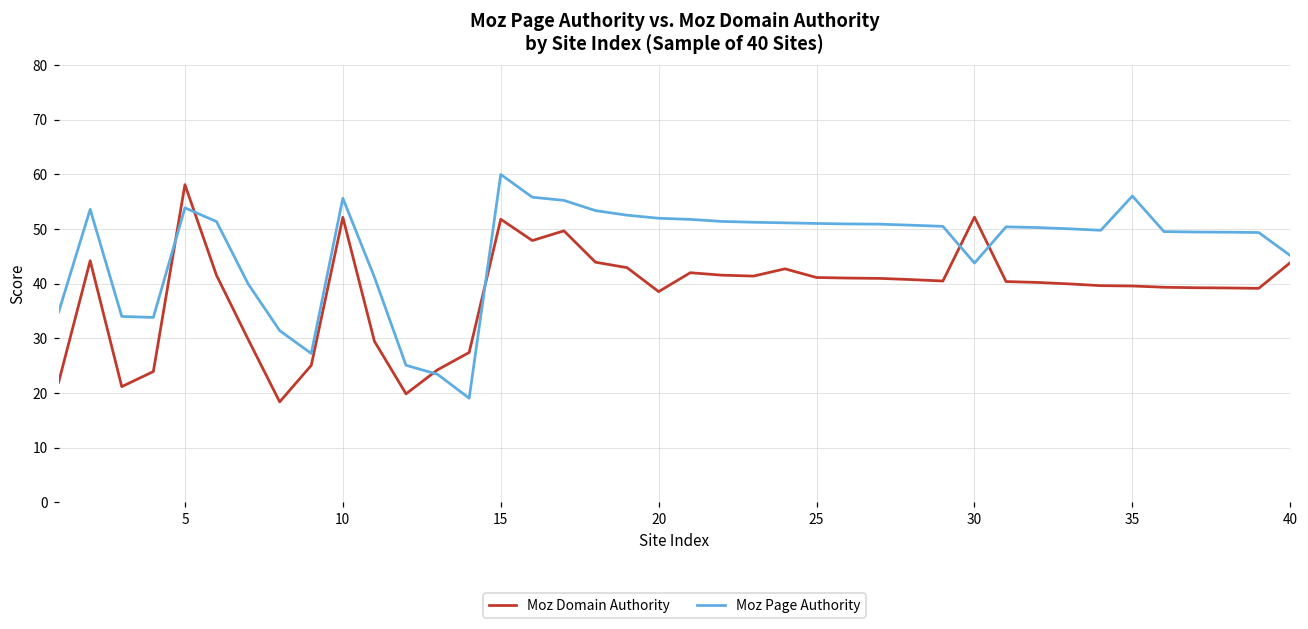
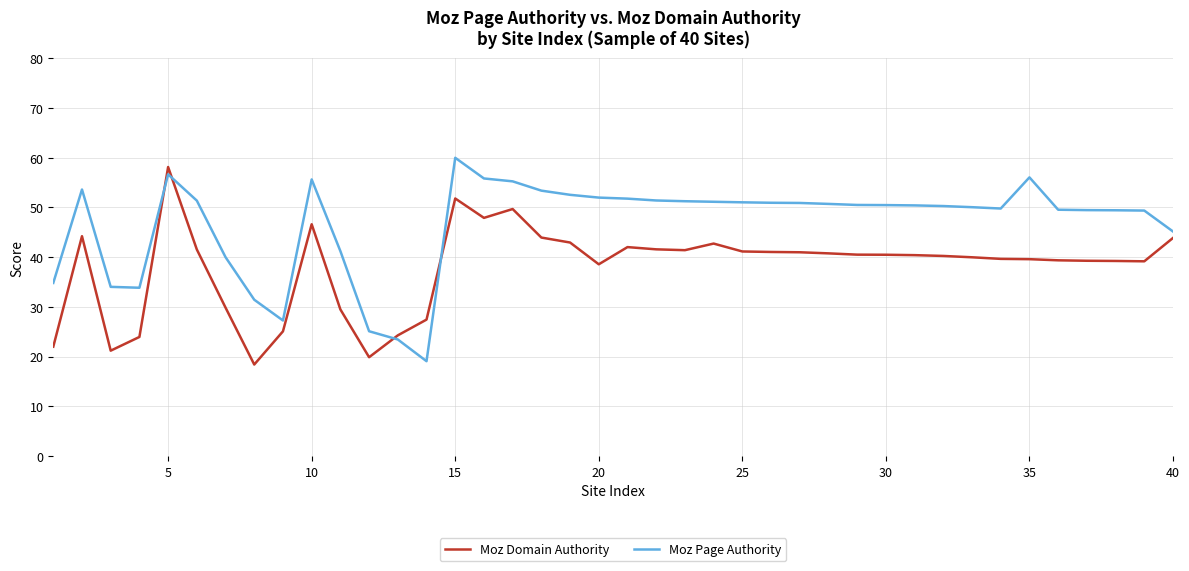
  {
    "Moz Domain Authority": {
      "5": 58,
-     "10": 52,
+     "10": 47,
      "15": 52,
      "20": 39,
      "25": 41,
-     "30": 52,
+     "30": 40,
      "35": 40,
      "40": 44
    },
    "Moz Page Authority": {
-     "5": 54,
+     "5": 57,
      "10": 56,
      "15": 60,
      "20": 52,
      "25": 51,
-     "30": 44,
+     "30": 50,
      "35": 56,
      "40": 45
    }
  }
